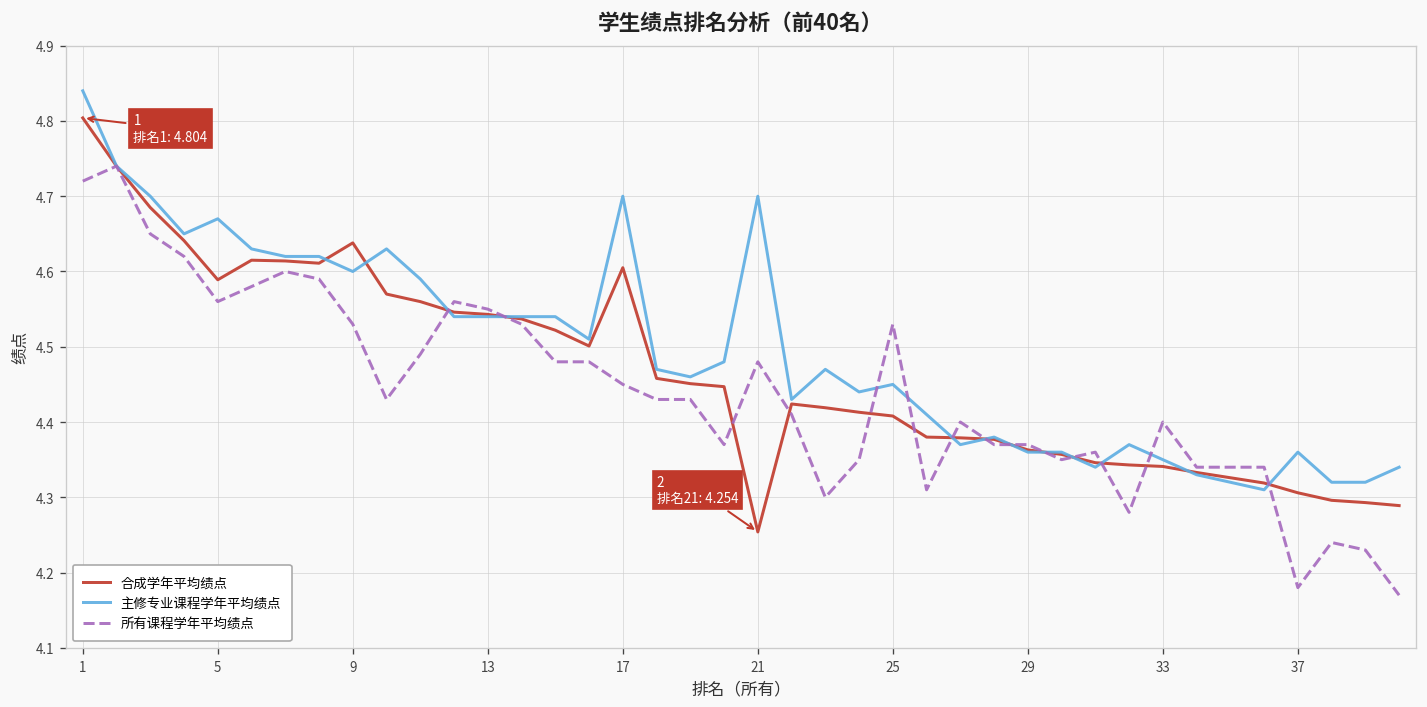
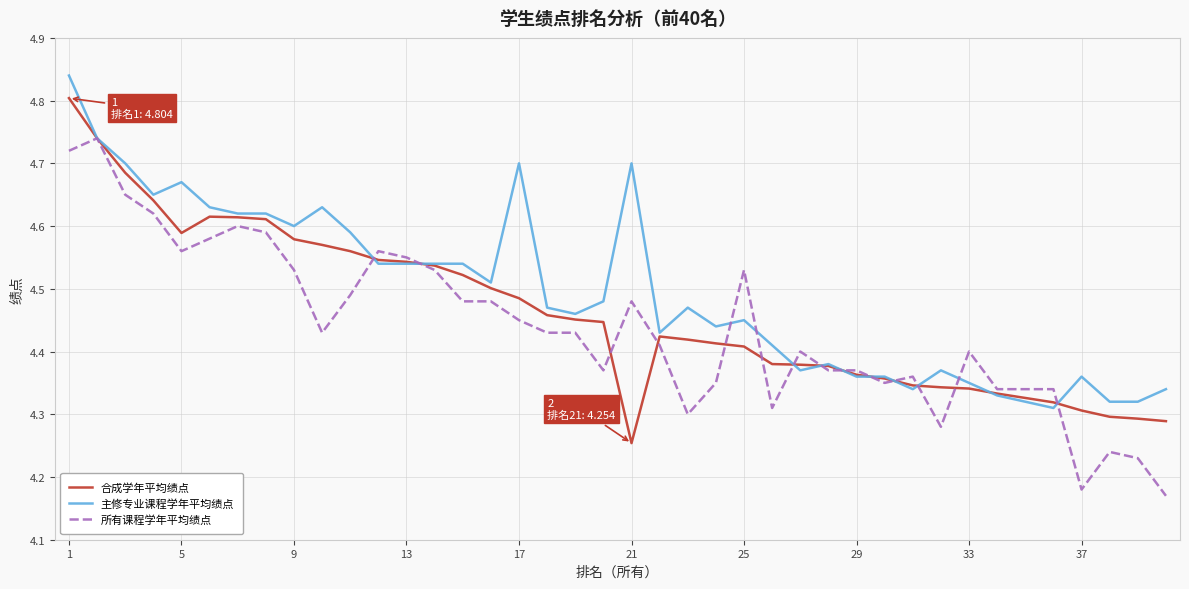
  {
    "合成学年平均绩点": {
      "5": 4.59,
-     "9": 4.64,
-     "17": 4.61,
+     "9": 4.58,
+     "17": 4.49,
      "25": 4.41,
      "33": 4.34,
      "37": 4.31
    },
    "主修专业课程学年平均绩点": {
      "1": 4.84,
      "5": 4.67,
      "9": 4.60,
      "17": 4.70,
      "21": 4.70,
      "25": 4.45,
      "33": 4.35,
      "37": 4.36
    },
    "所有课程学年平均绩点": {
      "1": 4.72,
      "5": 4.56,
      "9": 4.53,
      "13": 4.55,
      "17": 4.45,
      "21": 4.48,
      "25": 4.53,
      "29": 4.37,
      "33": 4.40,
      "37": 4.18
    }
  }
